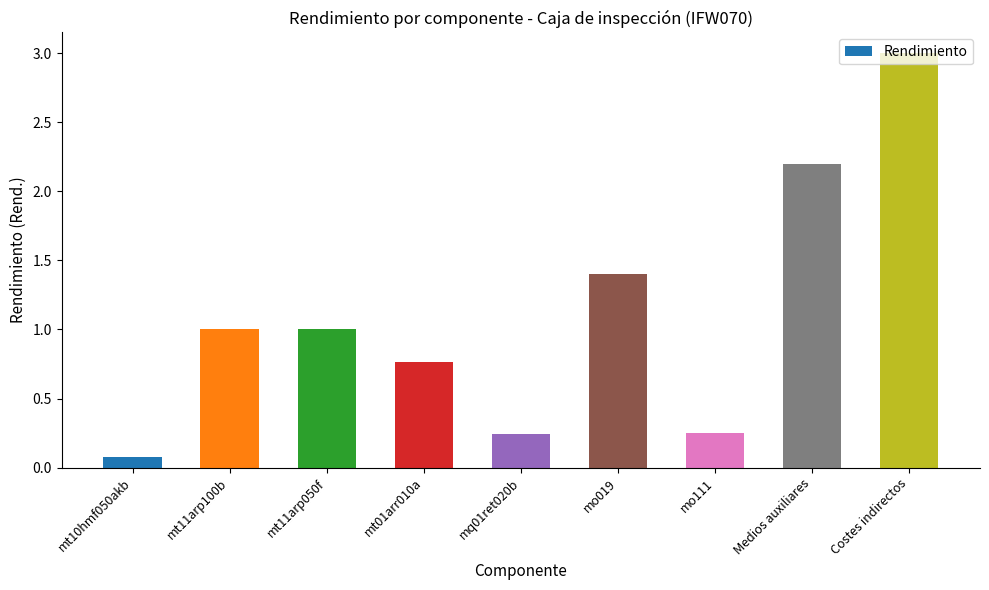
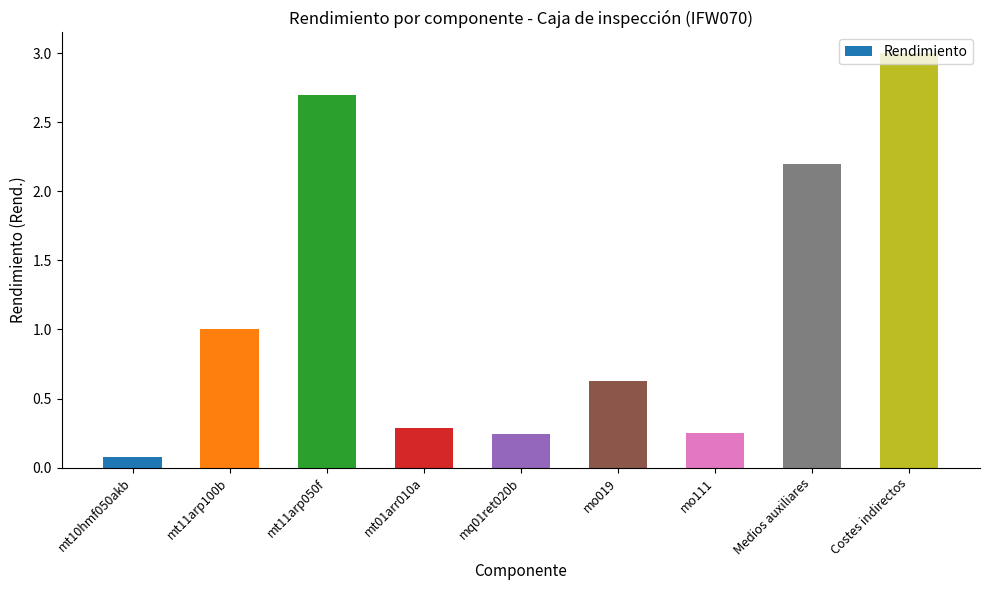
  {
    "mt10hmf050akb": 0.07,
    "mt11arp100b": 1.00,
-   "mt11arp050f": 1.0,
-   "mt01arr010a": 0.77,
+   "mt11arp050f": 2.7,
+   "mt01arr010a": 0.28,
    "mq01ret020b": 0.24,
-   "mo019": 1.40,
+   "mo019": 0.63,
    "mo111": 0.25,
    "Medios auxiliares": 2.20
  }
